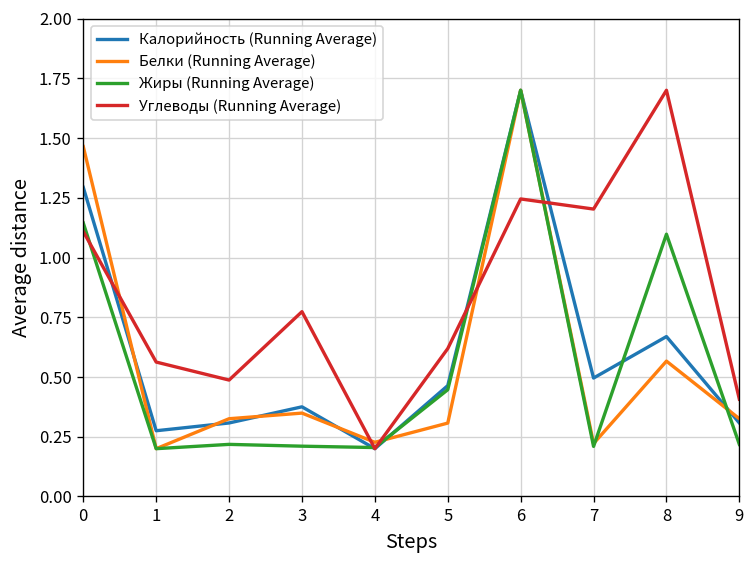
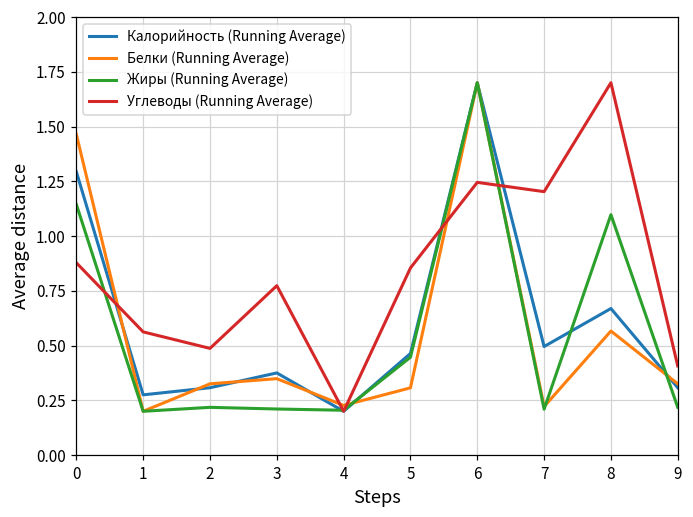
  {
    "Калорийность (Running Average)": {
      "0": 1.29,
      "1": 0.28,
      "2": 0.31,
      "3": 0.38,
      "5": 0.46,
      "7": 0.50,
      "8": 0.67,
      "9": 0.31
    },
    "Белки (Running Average)": {
      "0": 1.46,
      "2": 0.33,
      "3": 0.35,
      "4": 0.23,
      "5": 0.31,
      "8": 0.57,
      "9": 0.33
    },
    "Жиры (Running Average)": {
      "0": 1.14,
      "2": 0.22,
      "3": 0.21,
      "5": 0.45,
      "8": 1.10,
      "9": 0.22
    },
    "Углеводы (Running Average)": {
-     "0": 1.11,
+     "0": 0.88,
      "1": 0.56,
      "2": 0.49,
      "3": 0.77,
-     "5": 0.62,
+     "5": 0.85,
      "6": 1.25,
      "7": 1.20,
      "8": 1.70,
      "9": 0.41
    }
  }
